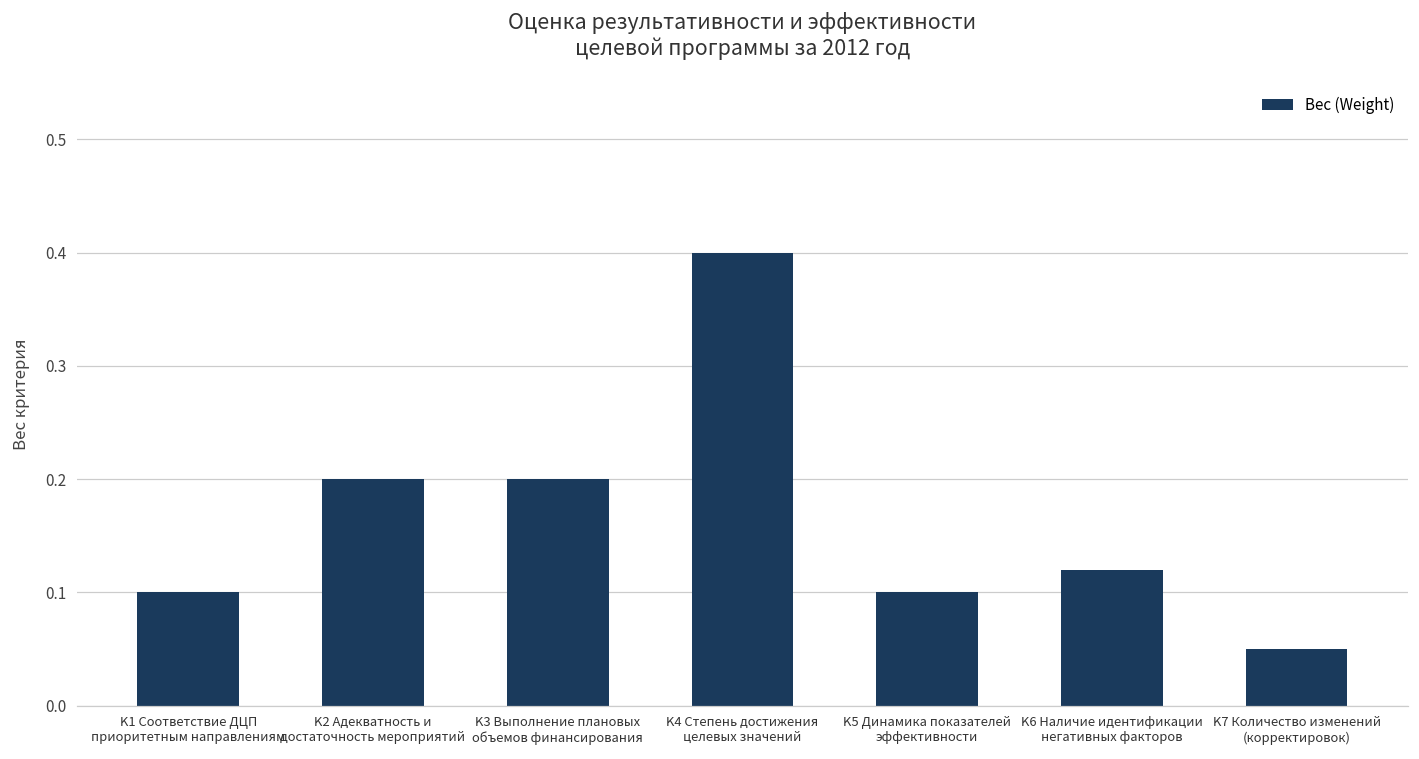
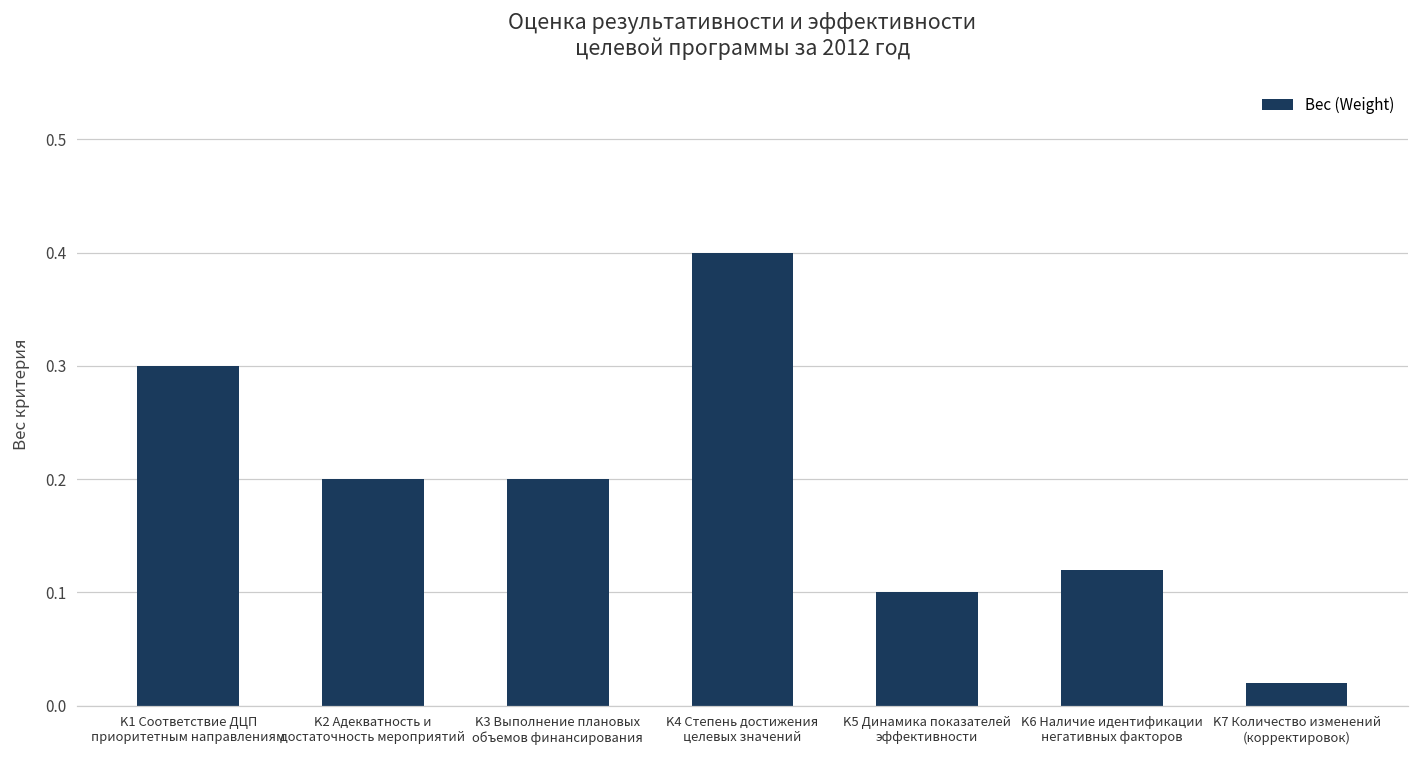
  {
-   "K1 Соответствие ДЦП приоритетным направлениям": 0.1,
+   "K1 Соответствие ДЦП приоритетным направлениям": 0.3,
    "K2 Адекватность и достаточность мероприятий": 0.20,
    "K3 Выполнение плановых объемов финансирования": 0.20,
    "K4 Степень достижения целевых значений": 0.40,
    "K5 Динамика показателей эффективности": 0.10,
    "K6 Наличие идентификации негативных факторов": 0.12,
-   "K7 Количество изменений (корректировок)": 0.05
+   "K7 Количество изменений (корректировок)": 0.02
  }
